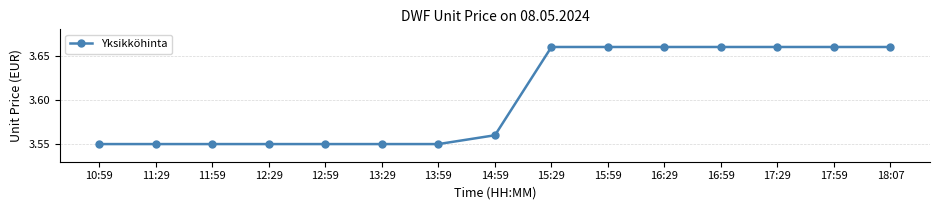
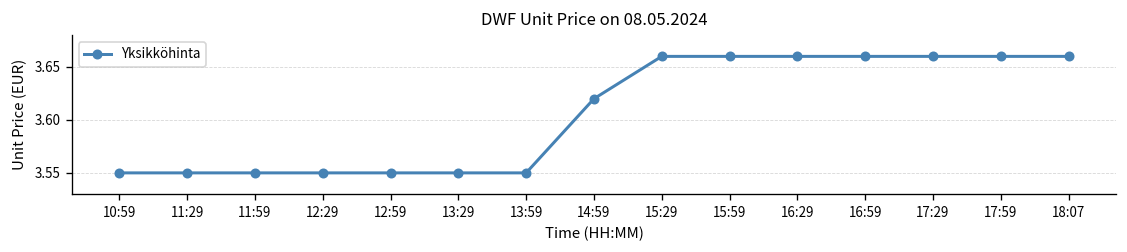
  {
    "10:59": 3.55,
    "11:29": 3.55,
    "11:59": 3.55,
    "12:29": 3.55,
    "12:59": 3.55,
    "13:29": 3.55,
    "13:59": 3.55,
-   "14:59": 3.56,
+   "14:59": 3.62,
    "15:29": 3.66,
    "15:59": 3.66,
    "16:29": 3.66,
    "16:59": 3.66,
    "17:29": 3.66,
    "17:59": 3.66,
    "18:07": 3.66
  }
